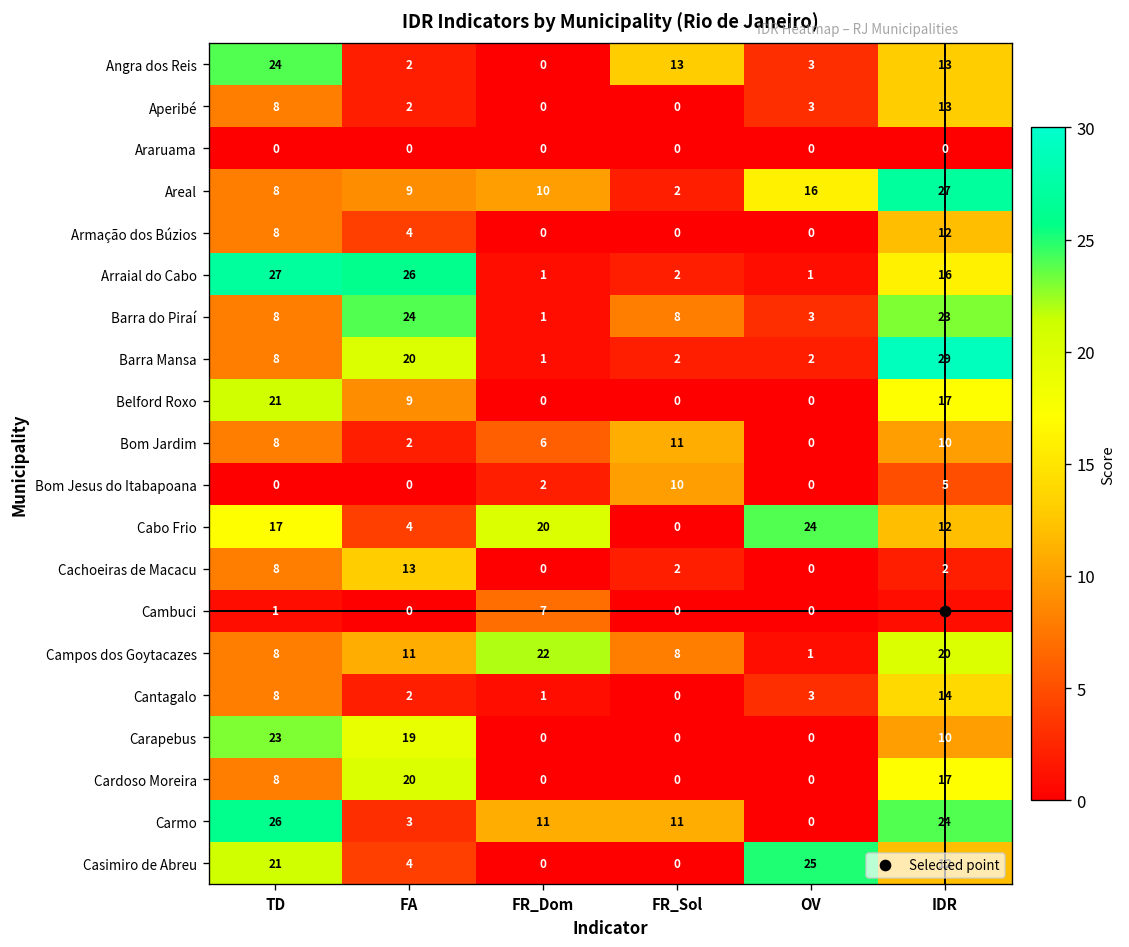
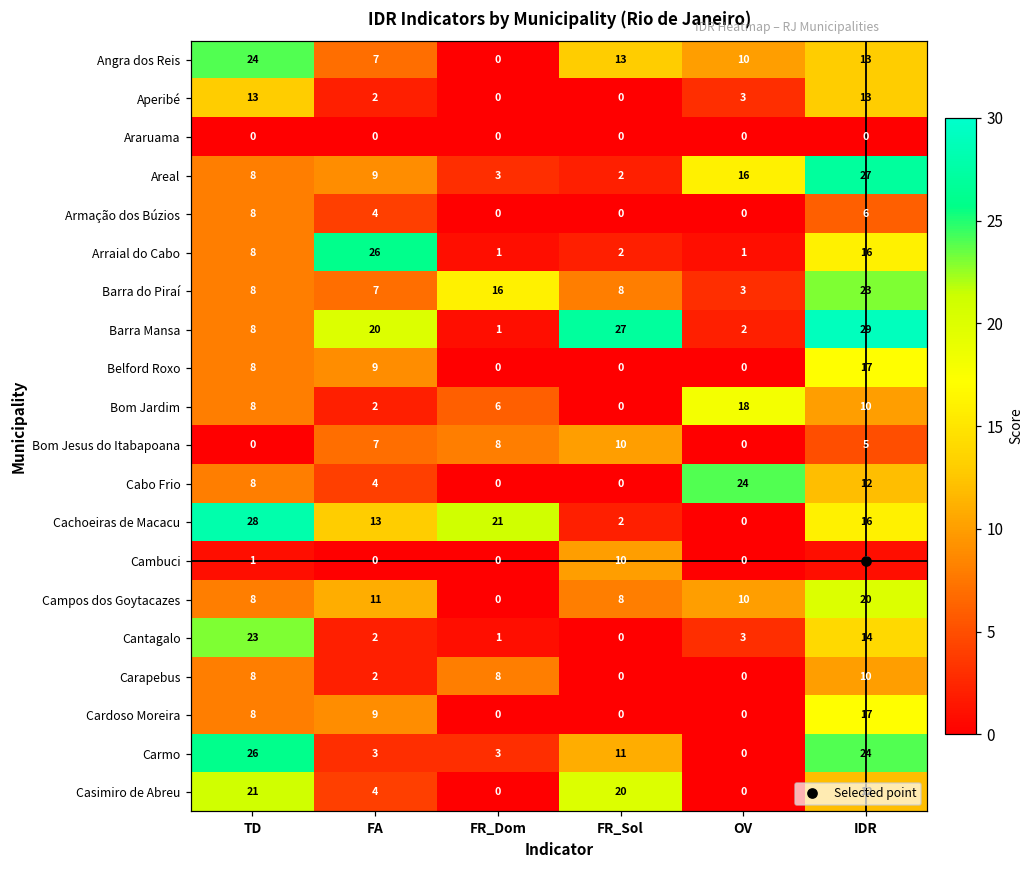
  {
    "Angra dos Reis": {
      "TD": 24,
-     "FA": 2,
+     "FA": 7,
      "FR_Dom": 0,
      "FR_Sol": 13,
-     "OV": 3,
+     "OV": 10,
      "IDR": 13
    },
    "Aperibé": {
-     "TD": 8,
+     "TD": 13,
      "FA": 2,
      "FR_Dom": 0,
      "FR_Sol": 0,
      "OV": 3,
      "IDR": 13
    },
    "Araruama": {
      "TD": 0,
      "FA": 0,
      "FR_Dom": 0,
      "FR_Sol": 0,
      "OV": 0,
      "IDR": 0
    },
    "Areal": {
      "TD": 8,
      "FA": 9,
-     "FR_Dom": 10,
+     "FR_Dom": 3,
      "FR_Sol": 2,
      "OV": 16,
      "IDR": 27
    },
    "Armação dos Búzios": {
      "TD": 8,
      "FA": 4,
      "FR_Dom": 0,
      "FR_Sol": 0,
      "OV": 0,
-     "IDR": 12
+     "IDR": 6
    },
    "Arraial do Cabo": {
-     "TD": 27,
+     "TD": 8,
      "FA": 26,
      "FR_Dom": 1,
      "FR_Sol": 2,
      "OV": 1,
      "IDR": 16
    },
    "Barra do Piraí": {
      "TD": 8,
-     "FA": 24,
-     "FR_Dom": 1,
+     "FA": 7,
+     "FR_Dom": 16,
      "FR_Sol": 8,
      "OV": 3,
      "IDR": 23
    },
    "Barra Mansa": {
      "TD": 8,
      "FA": 20,
      "FR_Dom": 1,
-     "FR_Sol": 2,
+     "FR_Sol": 27,
      "OV": 2,
      "IDR": 29
    },
    "Belford Roxo": {
-     "TD": 21,
+     "TD": 8,
      "FA": 9,
      "FR_Dom": 0,
      "FR_Sol": 0,
      "OV": 0,
      "IDR": 17
    },
    "Bom Jardim": {
      "TD": 8,
      "FA": 2,
      "FR_Dom": 6,
-     "FR_Sol": 11,
-     "OV": 0,
+     "FR_Sol": 0,
+     "OV": 18,
      "IDR": 10
    },
    "Bom Jesus do Itabapoana": {
      "TD": 0,
-     "FA": 0,
-     "FR_Dom": 2,
+     "FA": 7,
+     "FR_Dom": 8,
      "FR_Sol": 10,
      "OV": 0,
      "IDR": 5
    },
    "Cabo Frio": {
-     "TD": 17,
+     "TD": 8,
      "FA": 4,
-     "FR_Dom": 20,
+     "FR_Dom": 0,
      "FR_Sol": 0,
      "OV": 24,
      "IDR": 12
    },
    "Cachoeiras de Macacu": {
-     "TD": 8,
+     "TD": 28,
      "FA": 13,
-     "FR_Dom": 0,
+     "FR_Dom": 21,
      "FR_Sol": 2,
      "OV": 0,
-     "IDR": 2
+     "IDR": 16
    },
    "Cambuci": {
      "TD": 1,
      "FA": 0,
-     "FR_Dom": 7,
-     "FR_Sol": 0,
+     "FR_Dom": 0,
+     "FR_Sol": 10,
      "OV": 0
    },
    "Campos dos Goytacazes": {
      "TD": 8,
      "FA": 11,
-     "FR_Dom": 22,
+     "FR_Dom": 0,
      "FR_Sol": 8,
-     "OV": 1,
+     "OV": 10,
      "IDR": 20
    },
    "Cantagalo": {
-     "TD": 8,
+     "TD": 23,
      "FA": 2,
      "FR_Dom": 1,
      "FR_Sol": 0,
      "OV": 3,
      "IDR": 14
    },
    "Carapebus": {
-     "TD": 23,
-     "FA": 19,
-     "FR_Dom": 0,
+     "TD": 8,
+     "FA": 2,
+     "FR_Dom": 8,
      "FR_Sol": 0,
      "OV": 0,
      "IDR": 10
    },
    "Cardoso Moreira": {
      "TD": 8,
-     "FA": 20,
+     "FA": 9,
      "FR_Dom": 0,
      "FR_Sol": 0,
      "OV": 0,
      "IDR": 17
    },
    "Carmo": {
      "TD": 26,
      "FA": 3,
-     "FR_Dom": 11,
+     "FR_Dom": 3,
      "FR_Sol": 11,
      "OV": 0,
      "IDR": 24
    },
    "Casimiro de Abreu": {
      "TD": 21,
      "FA": 4,
      "FR_Dom": 0,
-     "FR_Sol": 0,
-     "OV": 25
+     "FR_Sol": 20,
+     "OV": 0
    }
  }
